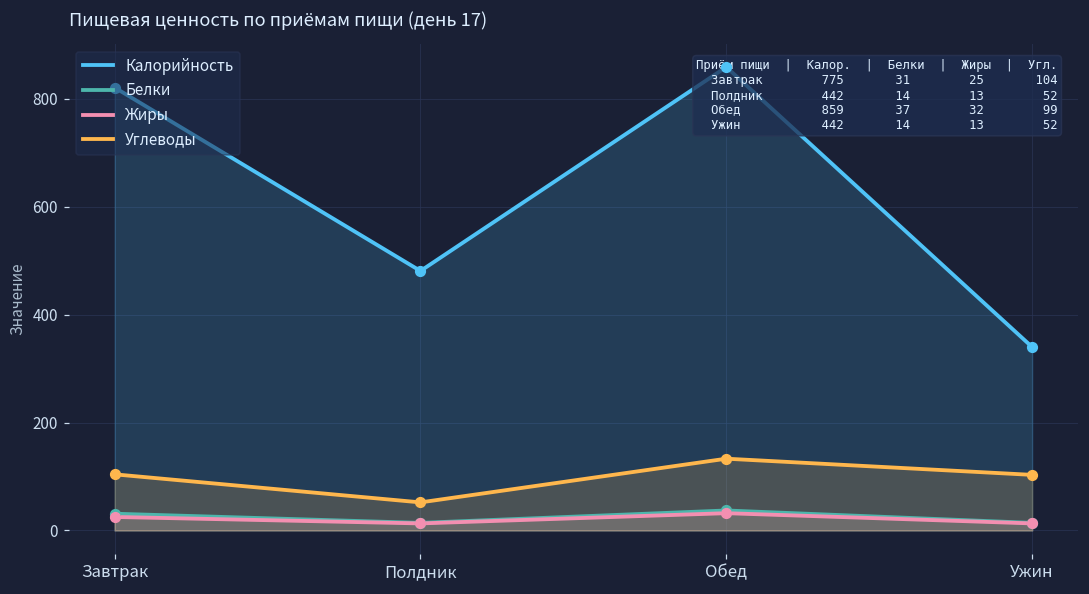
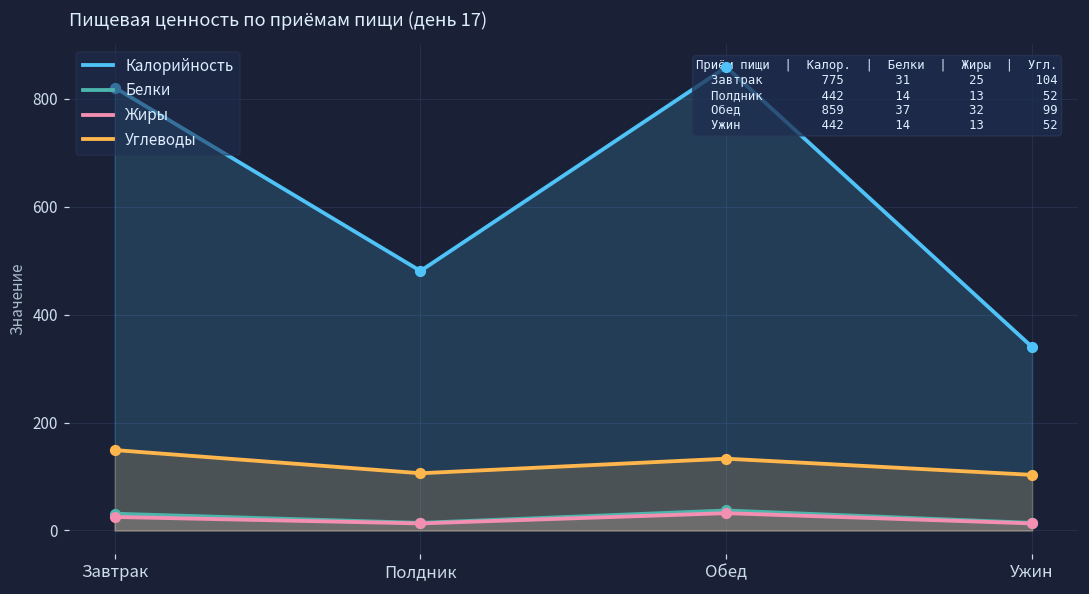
  {
    "Калорийность": {
      "Полдник": 480,
      "Ужин": 340
    },
    "Белки": {
      "Завтрак": 30
    },
    "Жиры": {
      "Завтрак": 30
    },
    "Углеводы": {
-     "Завтрак": 100,
-     "Полдник": 50,
+     "Завтрак": 150,
+     "Полдник": 110,
      "Обед": 130,
      "Ужин": 100
    }
  }
